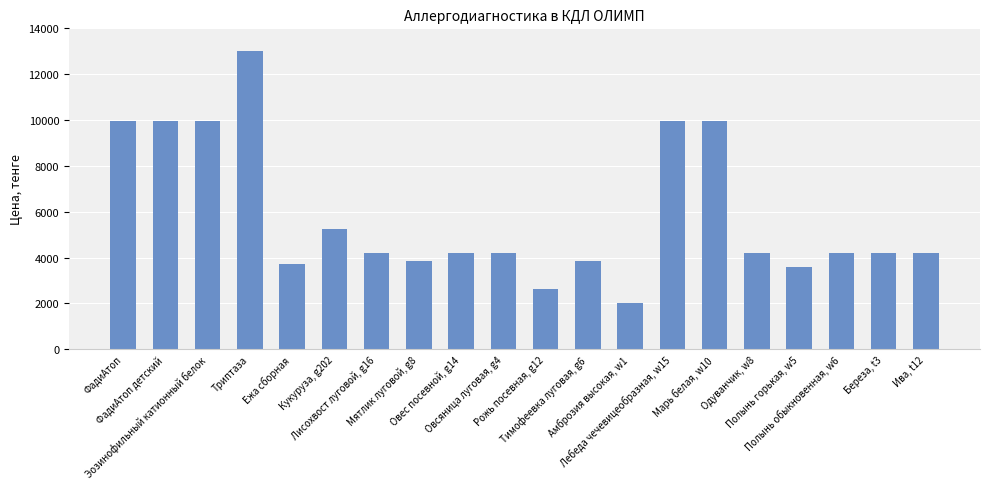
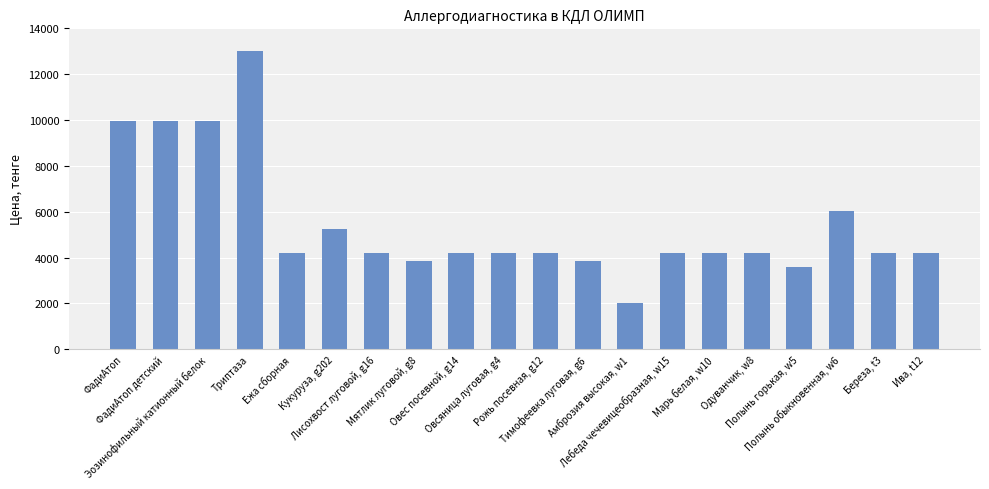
  {
    "ФадиАтоп": 10000,
    "ФадиАтоп детский": 10000,
    "Эозинофильный катионный белок": 10000,
    "Триптаза": 13000,
-   "Ежа сборная": 3700,
+   "Ежа сборная": 4200,
    "Кукуруза, g202": 5200,
    "Лисохвост луговой, g16": 4200,
    "Мятлик луговой, g8": 3800,
    "Овес посевной, g14": 4200,
    "Овсяница луговая, g4": 4200,
-   "Рожь посевная, g12": 2600,
+   "Рожь посевная, g12": 4200,
    "Тимофеевка луговая, g6": 3900,
    "Амброзия высокая, w1": 2000,
-   "Лебеда чечевицеобразная, w15": 9900,
-   "Марь белая, w10": 10000,
+   "Лебеда чечевицеобразная, w15": 4200,
+   "Марь белая, w10": 4200,
    "Одуванчик, w8": 4200,
    "Полынь горькая, w5": 3600,
-   "Полынь обыкновенная, w6": 4200,
+   "Полынь обыкновенная, w6": 6000,
    "Береза, t3": 4200,
    "Ива, t12": 4200
  }
